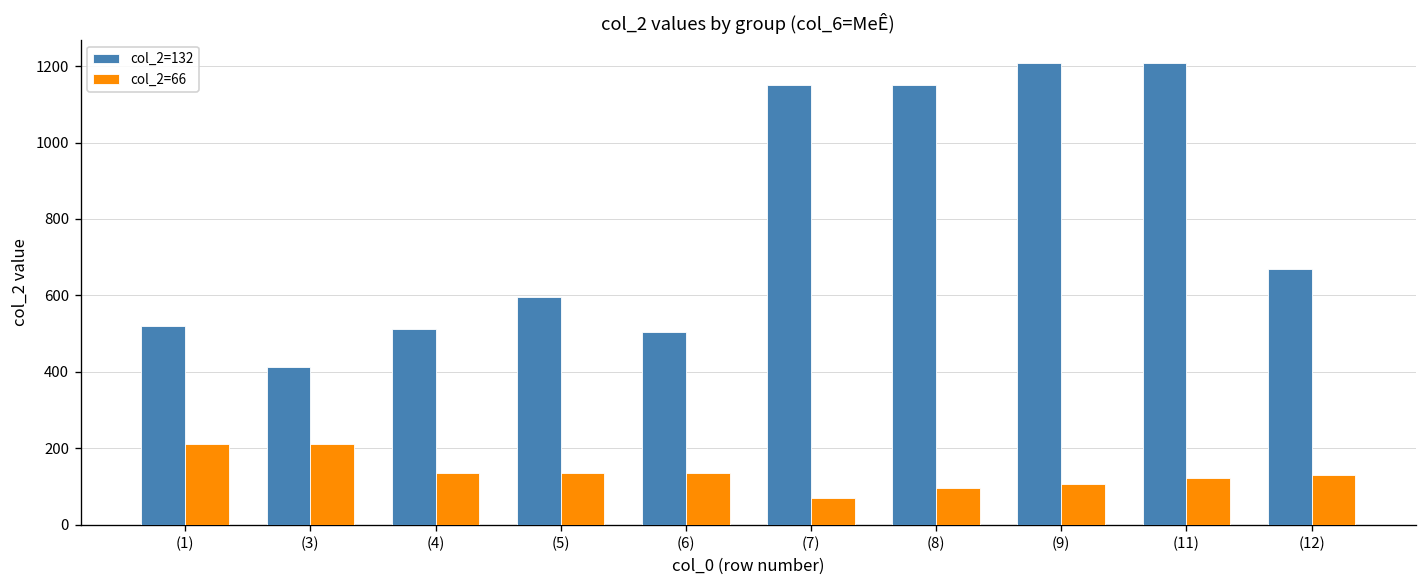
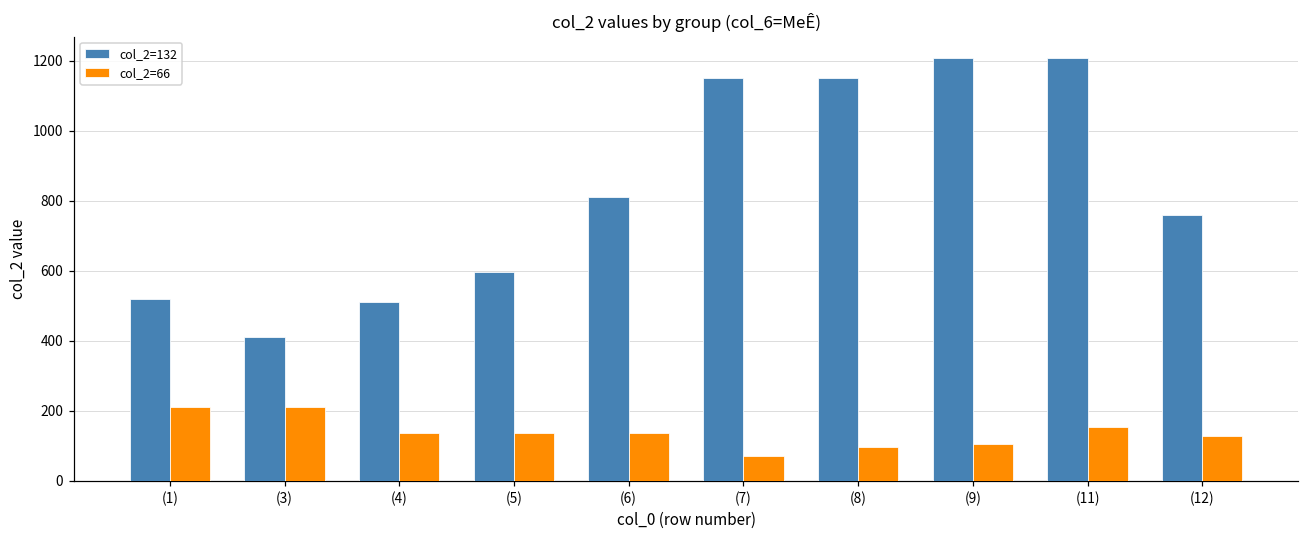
  {
    "col_2=132": {
      "(1)": 520,
      "(3)": 410,
      "(4)": 510,
      "(5)": 600,
-     "(6)": 500,
+     "(6)": 810,
      "(7)": 1150,
      "(8)": 1150,
      "(9)": 1210,
      "(11)": 1210,
-     "(12)": 670
+     "(12)": 760
    },
    "col_2=66": {
      "(1)": 210,
      "(3)": 210,
      "(4)": 140,
      "(5)": 140,
      "(6)": 140,
      "(7)": 70,
      "(8)": 100,
      "(9)": 110,
-     "(11)": 120,
+     "(11)": 160,
      "(12)": 130
    }
  }
